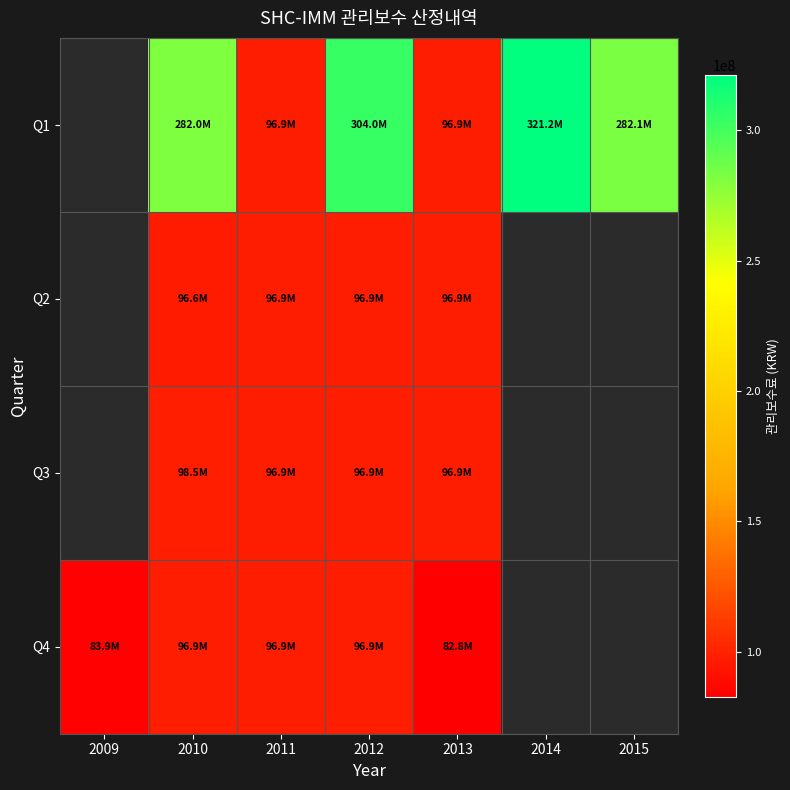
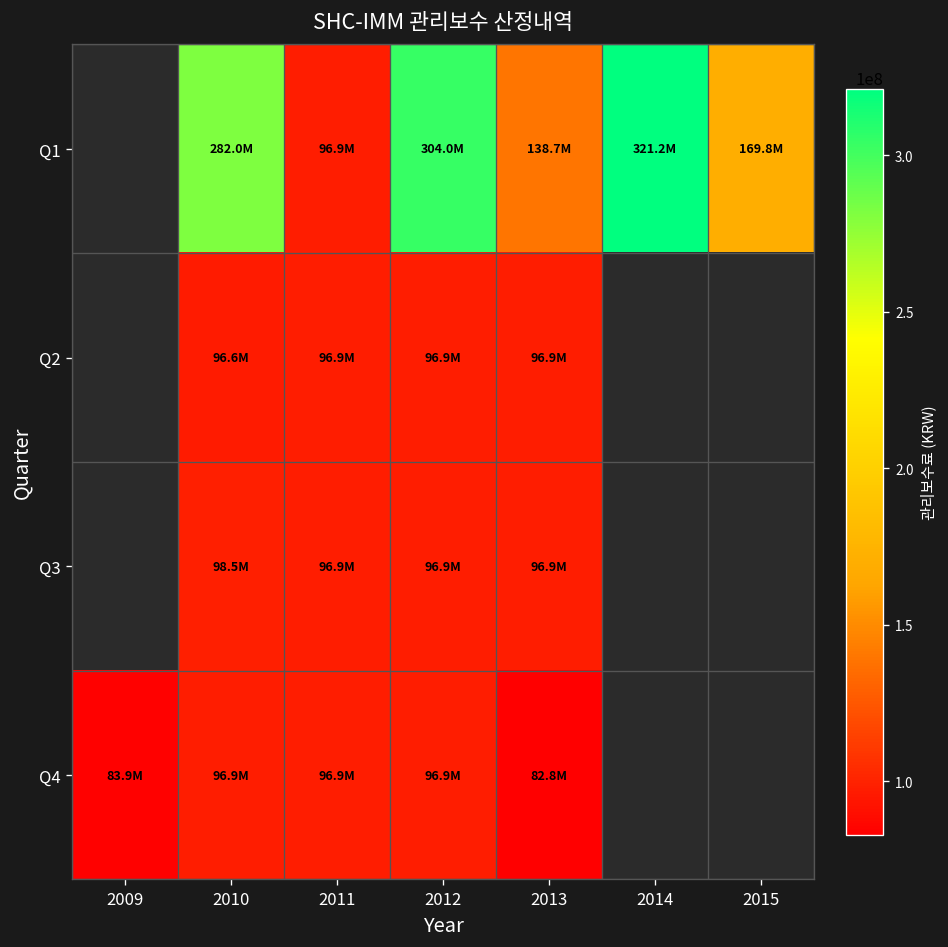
  {
    "Q1": {
      "2010": "282.0M",
      "2011": "96.9M",
      "2012": "304.0M",
-     "2013": "96.9M",
+     "2013": "138.7M",
      "2014": "321.2M",
-     "2015": "282.1M"
+     "2015": "169.8M"
    },
    "Q2": {
      "2010": "96.6M",
      "2011": "96.9M",
      "2012": "96.9M",
      "2013": "96.9M"
    },
    "Q3": {
      "2010": "98.5M",
      "2011": "96.9M",
      "2012": "96.9M",
      "2013": "96.9M"
    },
    "Q4": {
      "2009": "83.9M",
      "2010": "96.9M",
      "2011": "96.9M",
      "2012": "96.9M",
      "2013": "82.8M"
    }
  }
